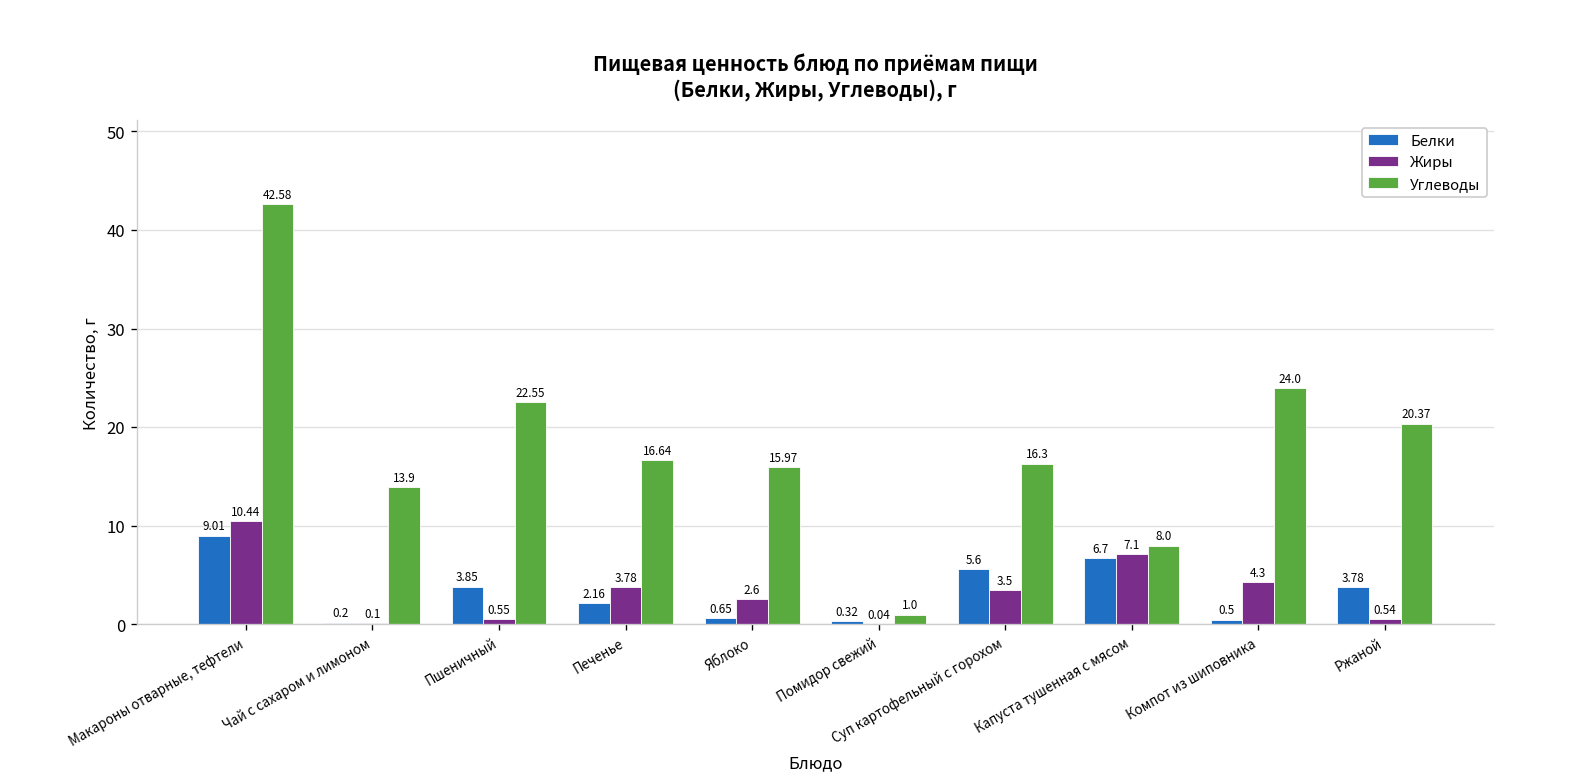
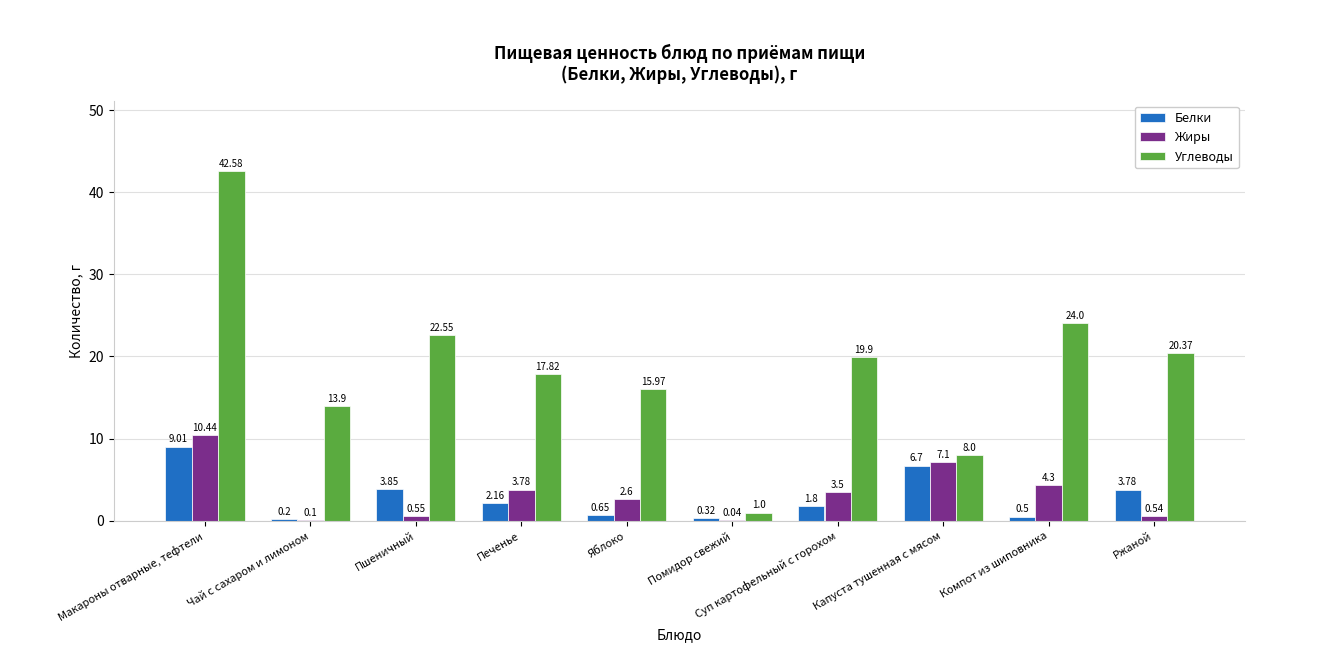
  {
    "Белки": {
      "Макароны отварные, тефтели": 9.01,
      "Чай с сахаром и лимоном": 0.2,
      "Пшеничный": 3.85,
      "Печенье": 2.16,
      "Яблоко": 0.65,
      "Помидор свежий": 0.32,
-     "Суп картофельный с горохом": 5.6,
+     "Суп картофельный с горохом": 1.8,
      "Капуста тушенная с мясом": 6.7,
      "Компот из шиповника": 0.5,
      "Ржаной": 3.78
    },
    "Жиры": {
      "Макароны отварные, тефтели": 10.44,
      "Чай с сахаром и лимоном": 0.1,
      "Пшеничный": 0.55,
      "Печенье": 3.78,
      "Яблоко": 2.6,
      "Помидор свежий": 0.04,
      "Суп картофельный с горохом": 3.5,
      "Капуста тушенная с мясом": 7.1,
      "Компот из шиповника": 4.3,
      "Ржаной": 0.54
    },
    "Углеводы": {
      "Макароны отварные, тефтели": 42.58,
      "Чай с сахаром и лимоном": 13.9,
      "Пшеничный": 22.55,
-     "Печенье": 16.64,
+     "Печенье": 17.82,
      "Яблоко": 15.97,
      "Помидор свежий": 1.0,
-     "Суп картофельный с горохом": 16.3,
+     "Суп картофельный с горохом": 19.9,
      "Капуста тушенная с мясом": 8.0,
      "Компот из шиповника": 24.0,
      "Ржаной": 20.37
    }
  }
